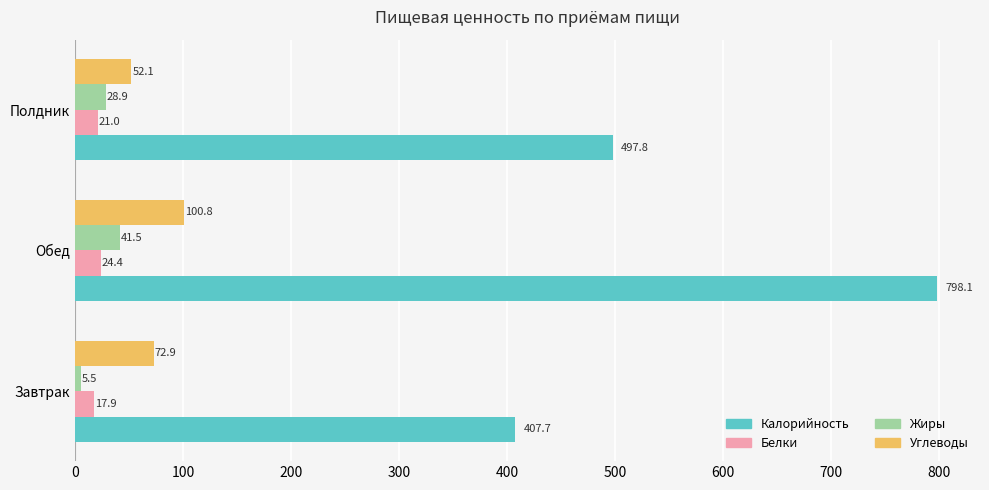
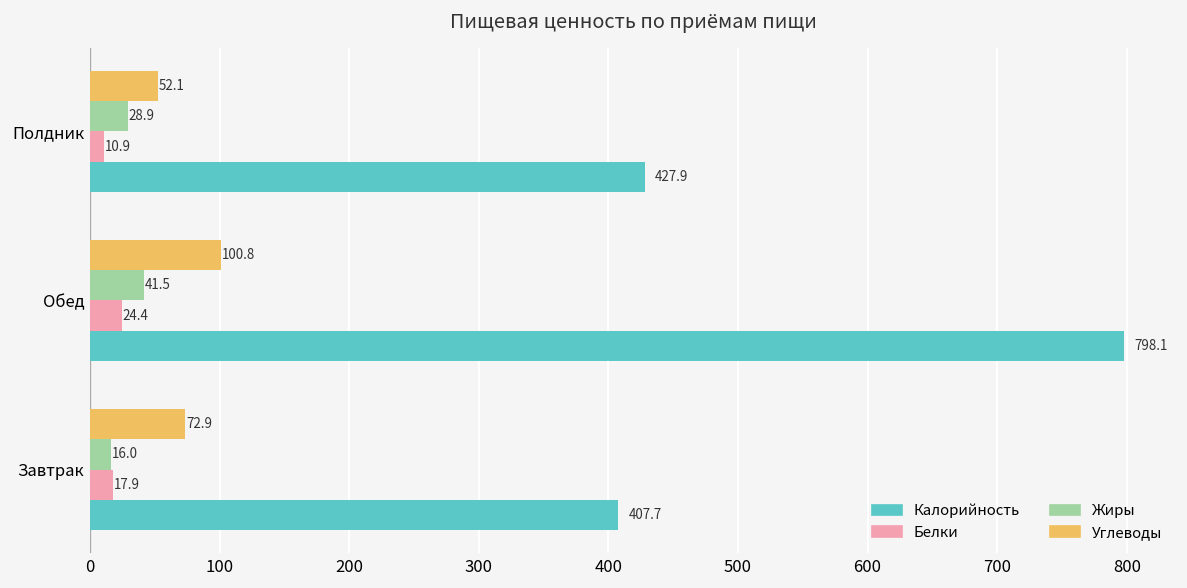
  {
    "Калорийность": {
-     "Полдник": 497.8,
+     "Полдник": 427.9,
      "Обед": 798.1,
      "Завтрак": 407.7
    },
    "Белки": {
-     "Полдник": 21.0,
+     "Полдник": 10.9,
      "Обед": 24.4,
      "Завтрак": 17.9
    },
    "Жиры": {
      "Полдник": 28.9,
      "Обед": 41.5,
-     "Завтрак": 5.5
+     "Завтрак": 16.0
    },
    "Углеводы": {
      "Полдник": 52.1,
      "Обед": 100.8,
      "Завтрак": 72.9
    }
  }
